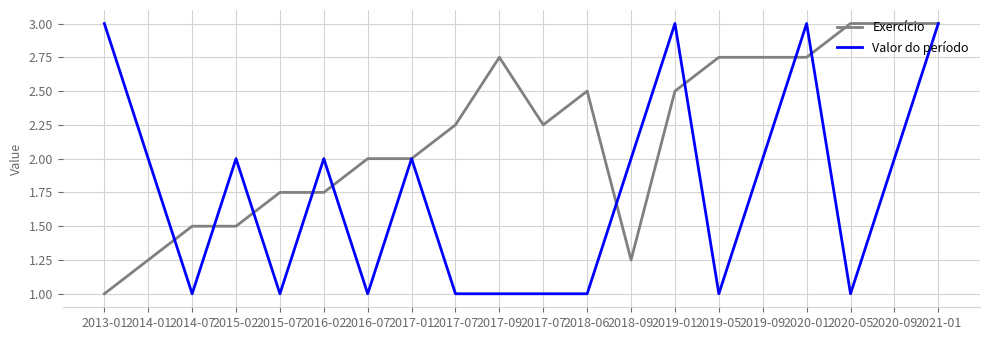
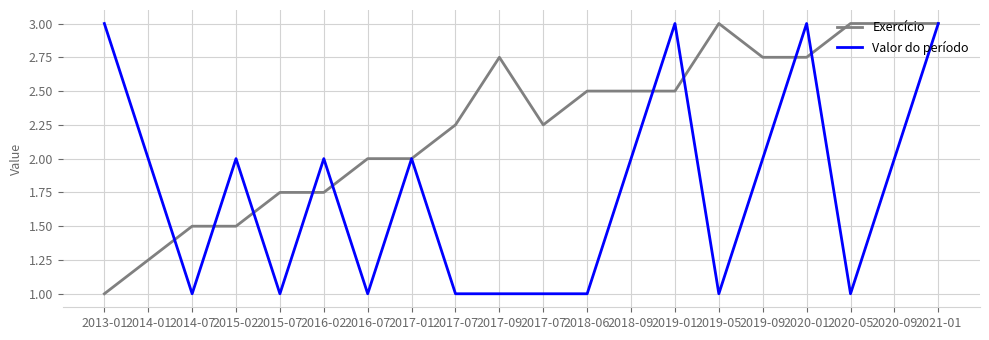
  {
    "Exercício": {
      "2013-01": 1.00,
      "2014-01": 1.25,
      "2014-07": 1.50,
      "2015-02": 1.50,
      "2015-07": 1.75,
      "2016-02": 1.75,
      "2016-07": 2.00,
      "2017-09": 2.75,
      "2018-06": 2.50,
-     "2018-09": 1.25,
+     "2018-09": 2.50,
      "2019-01": 2.50,
-     "2019-05": 2.75,
+     "2019-05": 3.00,
      "2019-09": 2.75,
      "2020-01": 2.75,
      "2020-05": 3.00,
      "2020-09": 3.00
    },
    "Valor do período": {
      "2013-01": 3.00,
      "2014-01": 2.00,
      "2014-07": 1.00,
      "2015-02": 2.00,
      "2015-07": 1.00,
      "2016-02": 2.00,
      "2016-07": 1.00,
      "2017-09": 1.00,
      "2018-06": 1.00,
      "2018-09": 2.00,
      "2019-01": 3.00,
      "2019-05": 1.00,
      "2019-09": 2.00,
      "2020-01": 3.00,
      "2020-05": 1.00,
      "2020-09": 2.00
    }
  }
